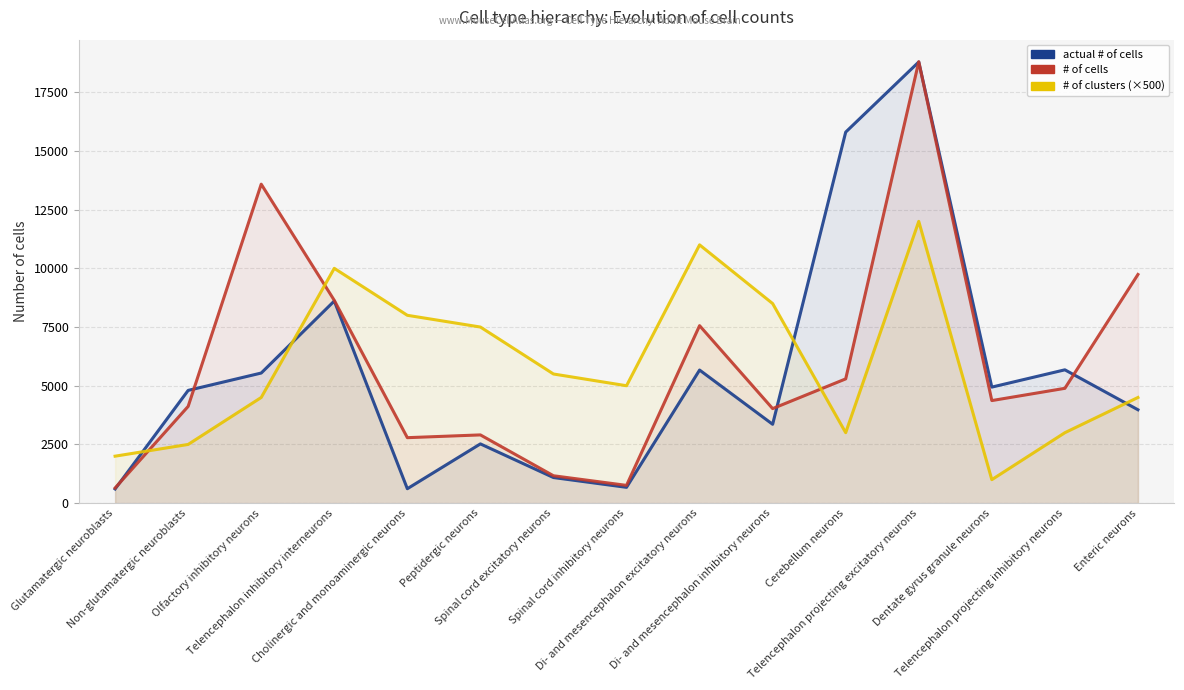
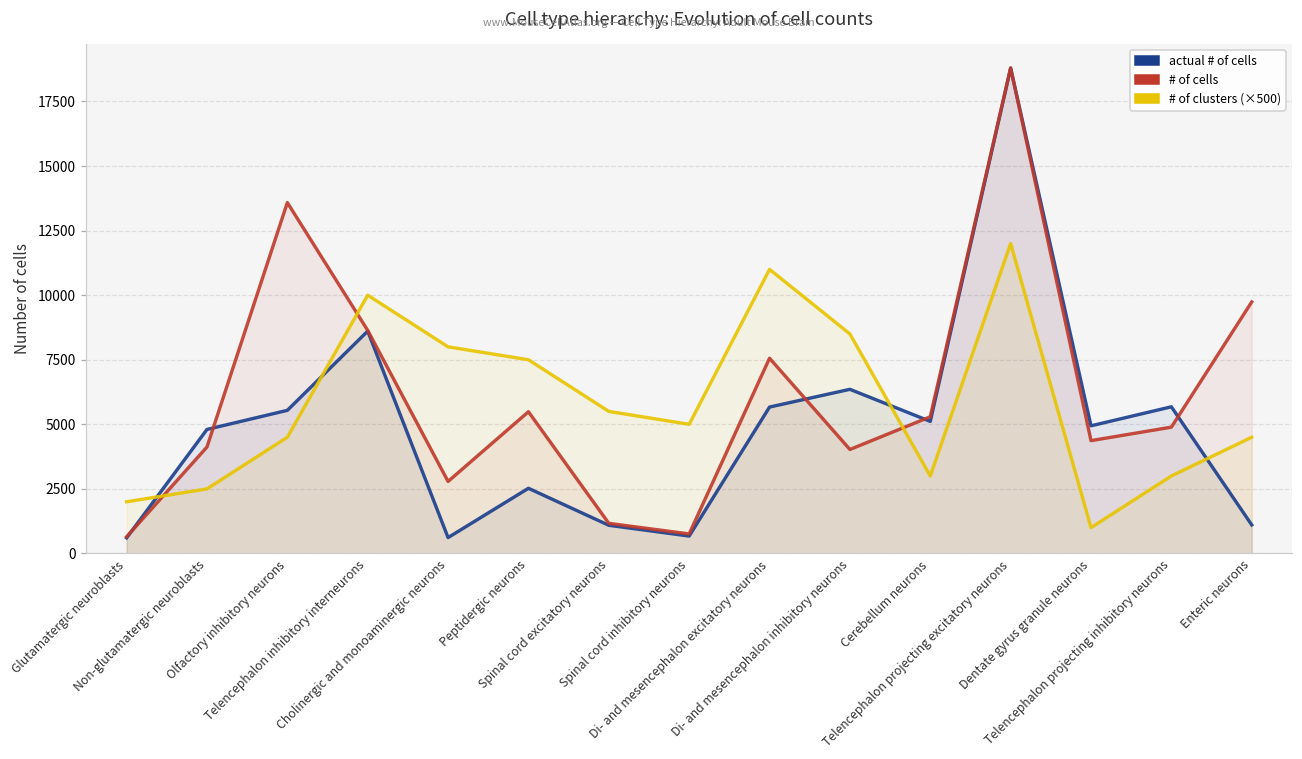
  {
    "actual # of cells": {
      "Non-glutamatergic neuroblasts": 4800,
      "Olfactory inhibitory neurons": 5500,
      "Cholinergic and monoaminergic neurons": 600,
      "Peptidergic neurons": 2500,
      "Di- and mesencephalon excitatory neurons": 5700,
-     "Di- and mesencephalon inhibitory neurons": 3400,
-     "Cerebellum neurons": 15800,
+     "Di- and mesencephalon inhibitory neurons": 6400,
+     "Cerebellum neurons": 5100,
      "Dentate gyrus granule neurons": 4900,
      "Telencephalon projecting inhibitory neurons": 5700,
-     "Enteric neurons": 4000
+     "Enteric neurons": 1100
    },
    "# of cells": {
      "Non-glutamatergic neuroblasts": 4100,
      "Olfactory inhibitory neurons": 13600,
      "Cholinergic and monoaminergic neurons": 2800,
-     "Peptidergic neurons": 2900,
+     "Peptidergic neurons": 5500,
      "Di- and mesencephalon excitatory neurons": 7600,
      "Di- and mesencephalon inhibitory neurons": 4000,
      "Cerebellum neurons": 5300,
      "Dentate gyrus granule neurons": 4400,
      "Telencephalon projecting inhibitory neurons": 4900,
      "Enteric neurons": 9700
    }
  }
